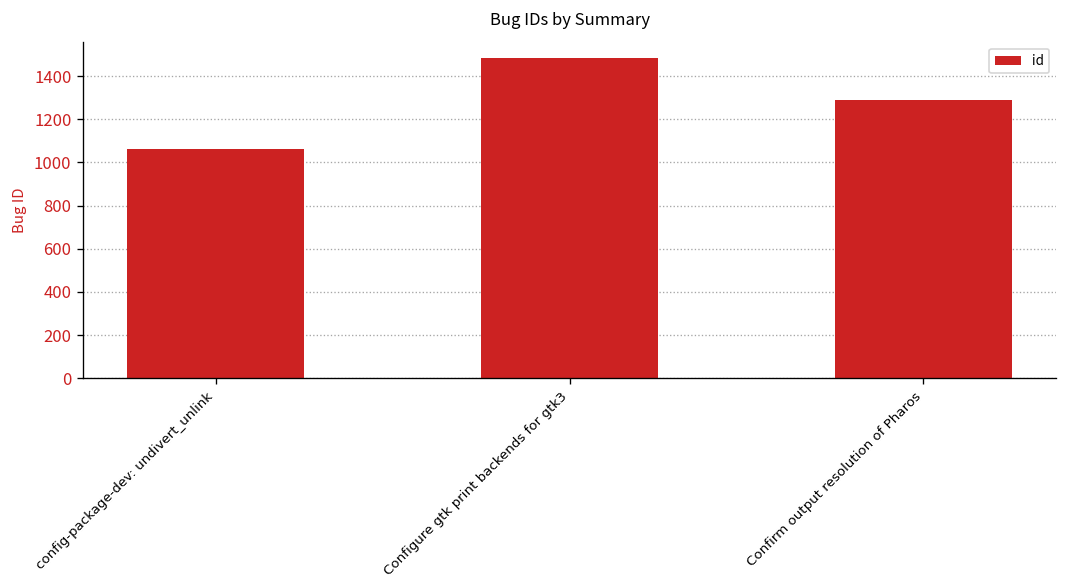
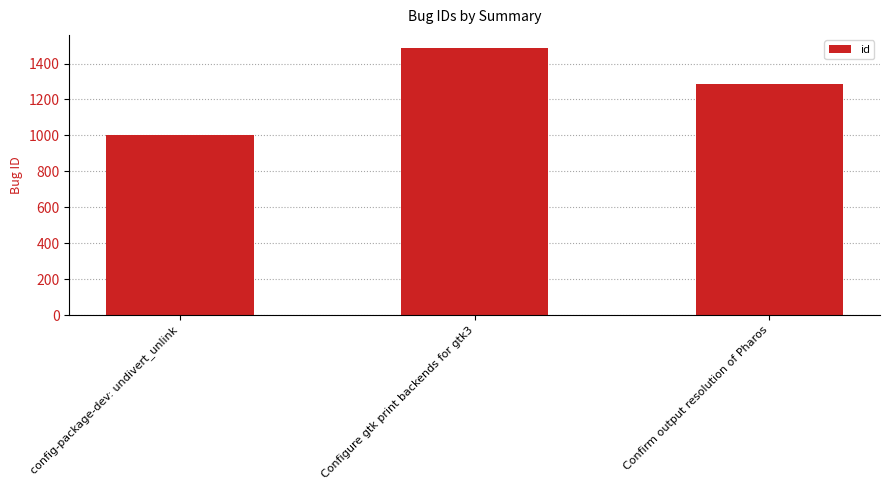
  {
-   "config-package-dev: undivert_unlink": 1060,
+   "config-package-dev: undivert_unlink": 1000,
    "Configure gtk print backends for gtk3": 1490,
    "Confirm output resolution of Pharos": 1290
  }
